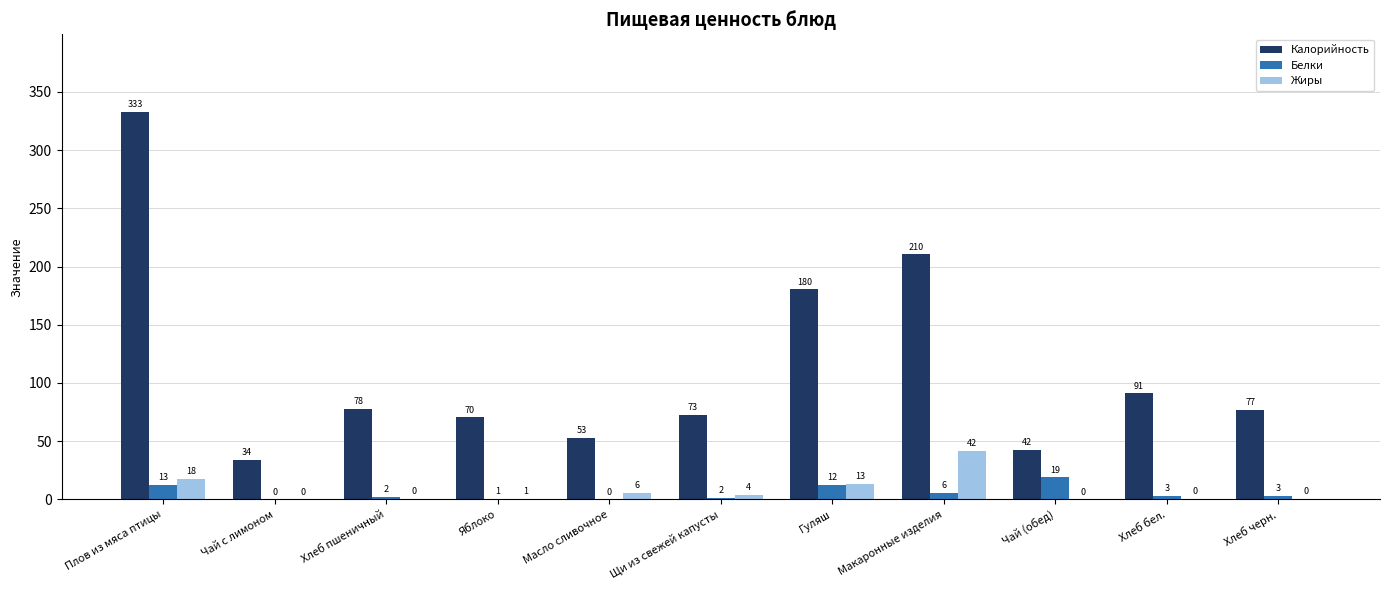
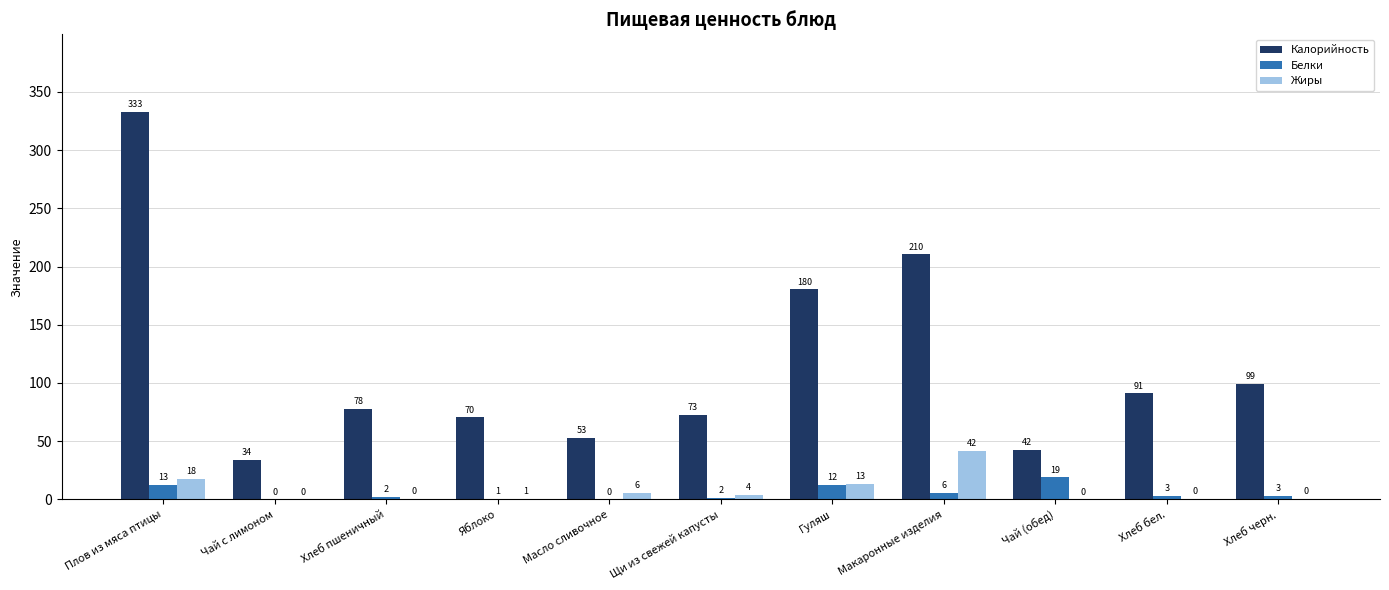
  {
    "Калорийность": {
      "Плов из мяса птицы": 333,
      "Чай с лимоном": 34,
      "Хлеб пшеничный": 78,
      "Яблоко": 70,
      "Масло сливочное": 53,
      "Щи из свежей капусты": 73,
      "Гуляш": 180,
      "Макаронные изделия": 210,
      "Чай (обед)": 42,
      "Хлеб бел.": 91,
-     "Хлеб черн.": 77
+     "Хлеб черн.": 99
    },
    "Белки": {
      "Плов из мяса птицы": 13,
      "Чай с лимоном": 0,
      "Хлеб пшеничный": 2,
      "Яблоко": 1,
      "Масло сливочное": 0,
      "Щи из свежей капусты": 2,
      "Гуляш": 12,
      "Макаронные изделия": 6,
      "Чай (обед)": 19,
      "Хлеб бел.": 3,
      "Хлеб черн.": 3
    },
    "Жиры": {
      "Плов из мяса птицы": 18,
      "Чай с лимоном": 0,
      "Хлеб пшеничный": 0,
      "Яблоко": 1,
      "Масло сливочное": 6,
      "Щи из свежей капусты": 4,
      "Гуляш": 13,
      "Макаронные изделия": 42,
      "Чай (обед)": 0,
      "Хлеб бел.": 0,
      "Хлеб черн.": 0
    }
  }
